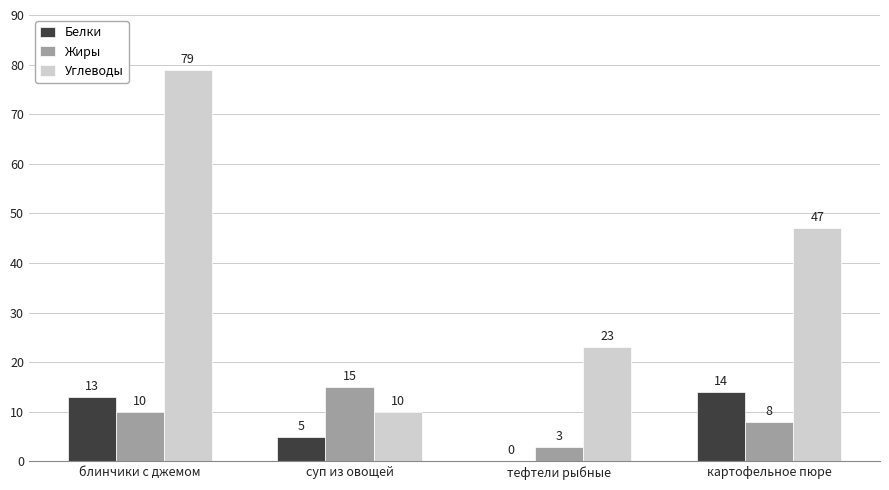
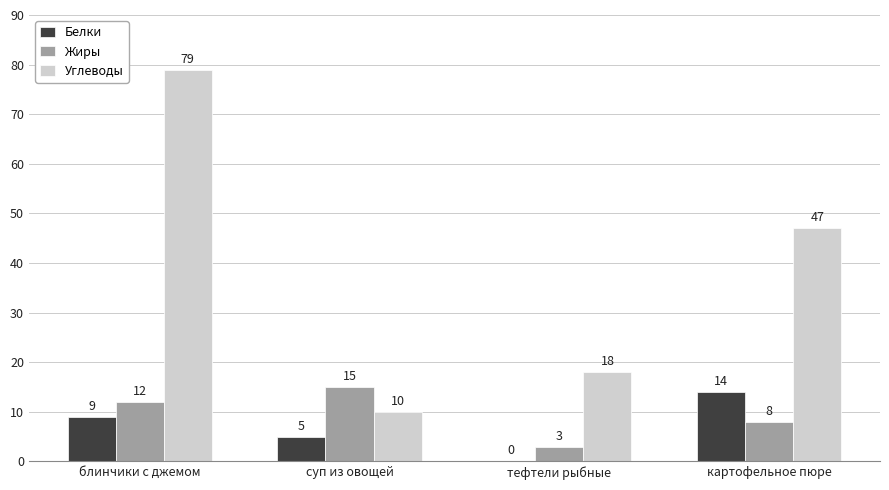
  {
    "Белки": {
-     "блинчики с джемом": 13,
+     "блинчики с джемом": 9,
      "суп из овощей": 5,
      "тефтели рыбные": 0,
      "картофельное пюре": 14
    },
    "Жиры": {
-     "блинчики с джемом": 10,
+     "блинчики с джемом": 12,
      "суп из овощей": 15,
      "тефтели рыбные": 3,
      "картофельное пюре": 8
    },
    "Углеводы": {
      "блинчики с джемом": 79,
      "суп из овощей": 10,
-     "тефтели рыбные": 23,
+     "тефтели рыбные": 18,
      "картофельное пюре": 47
    }
  }
